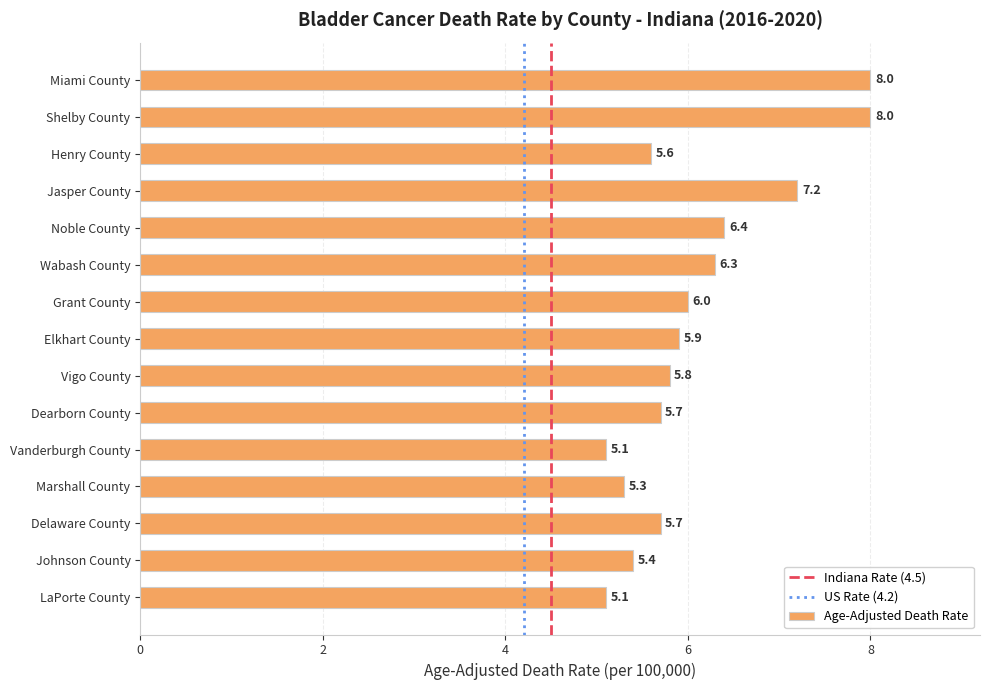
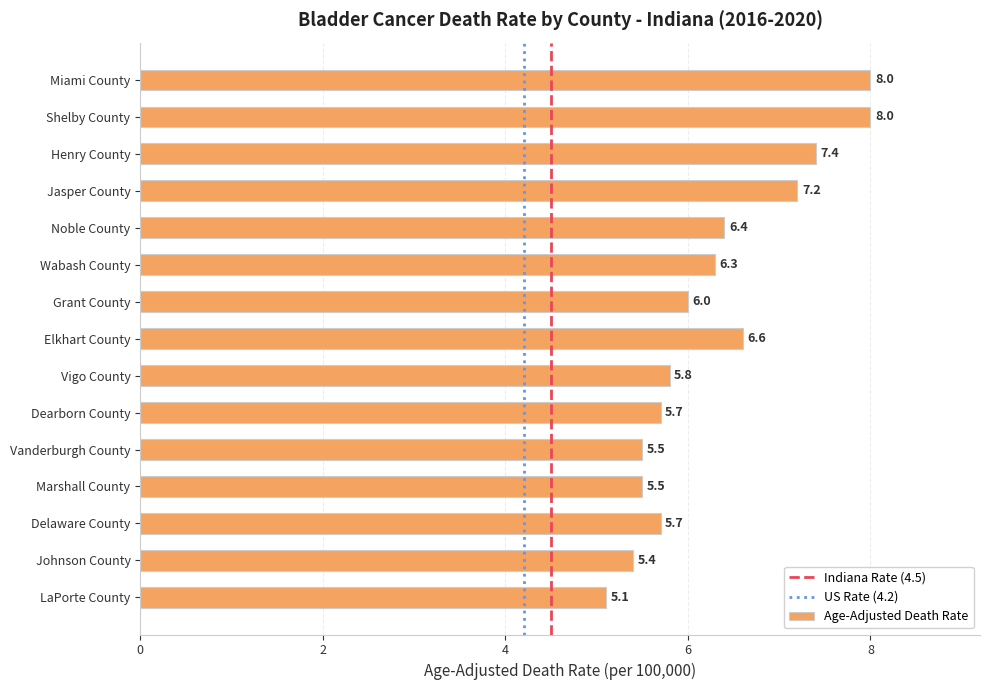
  {
    "Miami County": 8.0,
    "Shelby County": 8.0,
-   "Henry County": 5.6,
+   "Henry County": 7.4,
    "Jasper County": 7.2,
    "Noble County": 6.4,
    "Wabash County": 6.3,
    "Grant County": 6.0,
-   "Elkhart County": 5.9,
+   "Elkhart County": 6.6,
    "Vigo County": 5.8,
    "Dearborn County": 5.7,
-   "Vanderburgh County": 5.1,
-   "Marshall County": 5.3,
+   "Vanderburgh County": 5.5,
+   "Marshall County": 5.5,
    "Delaware County": 5.7,
    "Johnson County": 5.4,
    "LaPorte County": 5.1
  }
